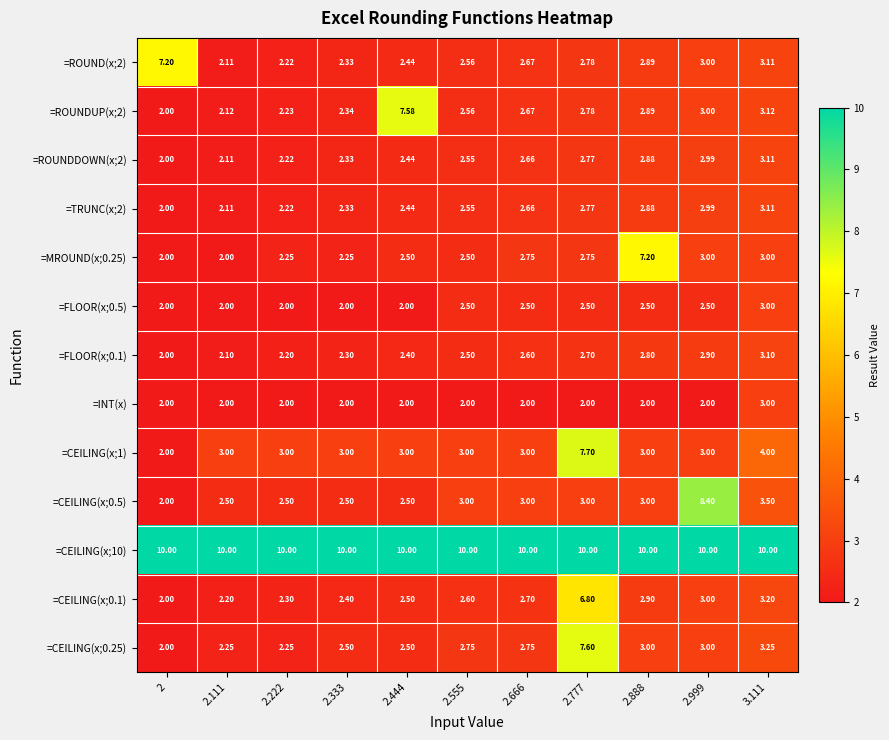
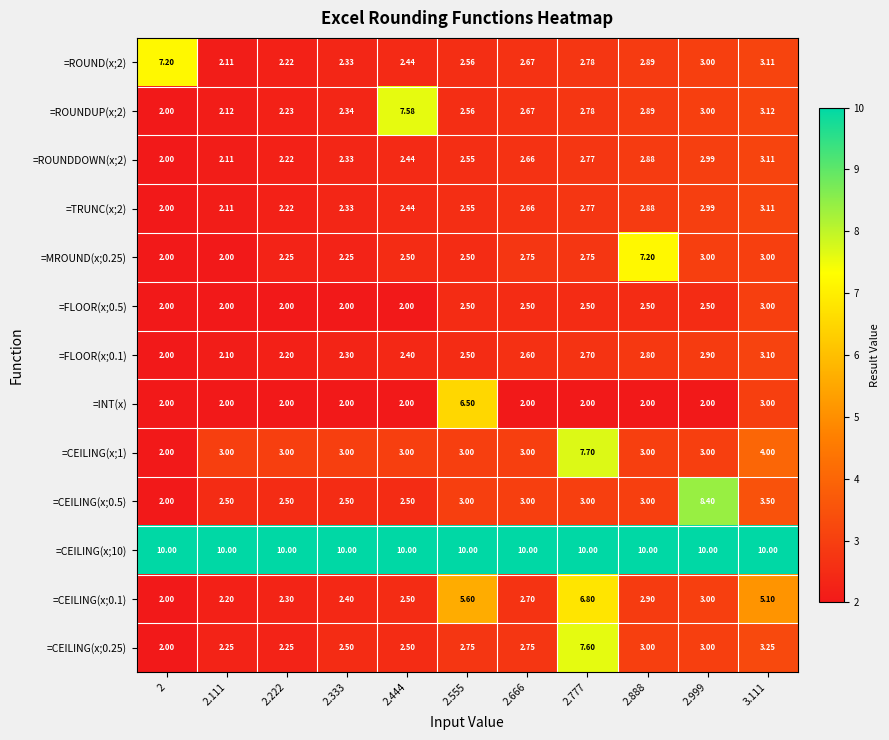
  {
    "=ROUND(x;2)": {
      "2": 7.20,
      "2.111": 2.11,
      "2.222": 2.22,
      "2.333": 2.33,
      "2.444": 2.44,
      "2.555": 2.56,
      "2.666": 2.67,
      "2.777": 2.78,
      "2.888": 2.89,
      "2.999": 3.00,
      "3.111": 3.11
    },
    "=ROUNDUP(x;2)": {
      "2": 2.00,
      "2.111": 2.12,
      "2.222": 2.23,
      "2.333": 2.34,
      "2.444": 7.58,
      "2.555": 2.56,
      "2.666": 2.67,
      "2.777": 2.78,
      "2.888": 2.89,
      "2.999": 3.00,
      "3.111": 3.12
    },
    "=ROUNDDOWN(x;2)": {
      "2": 2.00,
      "2.111": 2.11,
      "2.222": 2.22,
      "2.333": 2.33,
      "2.444": 2.44,
      "2.555": 2.55,
      "2.666": 2.66,
      "2.777": 2.77,
      "2.888": 2.88,
      "2.999": 2.99,
      "3.111": 3.11
    },
    "=TRUNC(x;2)": {
      "2": 2.00,
      "2.111": 2.11,
      "2.222": 2.22,
      "2.333": 2.33,
      "2.444": 2.44,
      "2.555": 2.55,
      "2.666": 2.66,
      "2.777": 2.77,
      "2.888": 2.88,
      "2.999": 2.99,
      "3.111": 3.11
    },
    "=MROUND(x;0.25)": {
      "2": 2.00,
      "2.111": 2.00,
      "2.222": 2.25,
      "2.333": 2.25,
      "2.444": 2.50,
      "2.555": 2.50,
      "2.666": 2.75,
      "2.777": 2.75,
      "2.888": 7.20,
      "2.999": 3.00,
      "3.111": 3.00
    },
    "=FLOOR(x;0.5)": {
      "2": 2.00,
      "2.111": 2.00,
      "2.222": 2.00,
      "2.333": 2.00,
      "2.444": 2.00,
      "2.555": 2.50,
      "2.666": 2.50,
      "2.777": 2.50,
      "2.888": 2.50,
      "2.999": 2.50,
      "3.111": 3.00
    },
    "=FLOOR(x;0.1)": {
      "2": 2.00,
      "2.111": 2.10,
      "2.222": 2.20,
      "2.333": 2.30,
      "2.444": 2.40,
      "2.555": 2.50,
      "2.666": 2.60,
      "2.777": 2.70,
      "2.888": 2.80,
      "2.999": 2.90,
      "3.111": 3.10
    },
    "=INT(x)": {
      "2": 2.00,
      "2.111": 2.00,
      "2.222": 2.00,
      "2.333": 2.00,
      "2.444": 2.00,
-     "2.555": 2.00,
+     "2.555": 6.50,
      "2.666": 2.00,
      "2.777": 2.00,
      "2.888": 2.00,
      "2.999": 2.00,
      "3.111": 3.00
    },
    "=CEILING(x;1)": {
      "2": 2.00,
      "2.111": 3.00,
      "2.222": 3.00,
      "2.333": 3.00,
      "2.444": 3.00,
      "2.555": 3.00,
      "2.666": 3.00,
      "2.777": 7.70,
      "2.888": 3.00,
      "2.999": 3.00,
      "3.111": 4.00
    },
    "=CEILING(x;0.5)": {
      "2": 2.00,
      "2.111": 2.50,
      "2.222": 2.50,
      "2.333": 2.50,
      "2.444": 2.50,
      "2.555": 3.00,
      "2.666": 3.00,
      "2.777": 3.00,
      "2.888": 3.00,
      "2.999": 8.40,
      "3.111": 3.50
    },
    "=CEILING(x;10)": {
      "2": 10.00,
      "2.111": 10.00,
      "2.222": 10.00,
      "2.333": 10.00,
      "2.444": 10.00,
      "2.555": 10.00,
      "2.666": 10.00,
      "2.777": 10.00,
      "2.888": 10.00,
      "2.999": 10.00,
      "3.111": 10.00
    },
    "=CEILING(x;0.1)": {
      "2": 2.00,
      "2.111": 2.20,
      "2.222": 2.30,
      "2.333": 2.40,
      "2.444": 2.50,
-     "2.555": 2.60,
+     "2.555": 5.60,
      "2.666": 2.70,
      "2.777": 6.80,
      "2.888": 2.90,
      "2.999": 3.00,
-     "3.111": 3.20
+     "3.111": 5.10
    },
    "=CEILING(x;0.25)": {
      "2": 2.00,
      "2.111": 2.25,
      "2.222": 2.25,
      "2.333": 2.50,
      "2.444": 2.50,
      "2.555": 2.75,
      "2.666": 2.75,
      "2.777": 7.60,
      "2.888": 3.00,
      "2.999": 3.00,
      "3.111": 3.25
    }
  }
